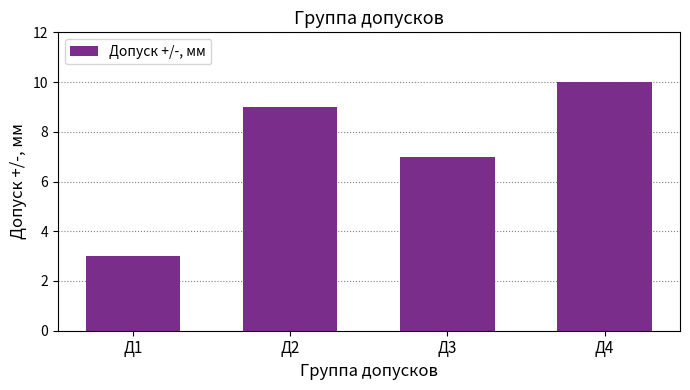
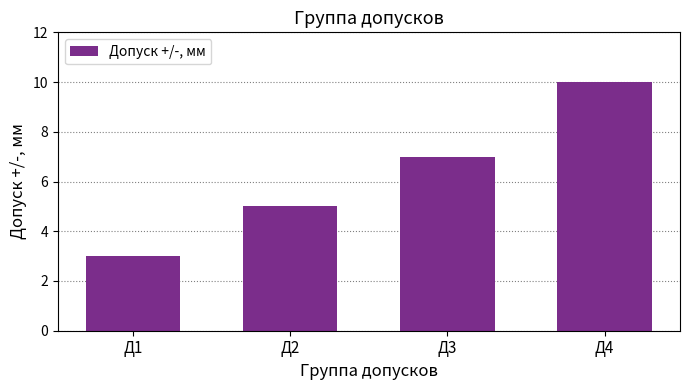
  {
    "Д1": 3,
-   "Д2": 9,
+   "Д2": 5,
    "Д3": 7,
    "Д4": 10
  }
